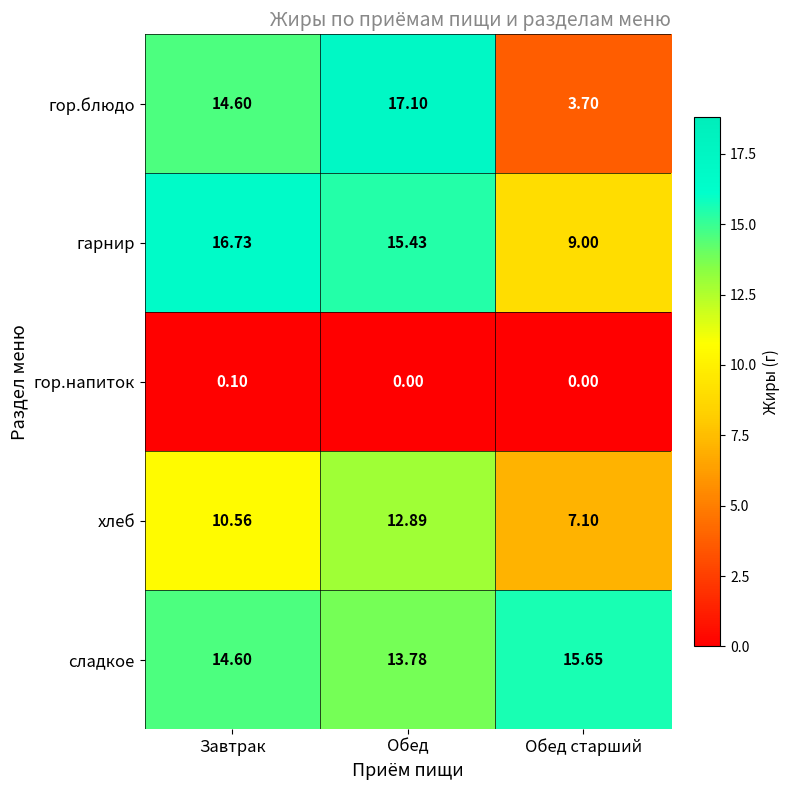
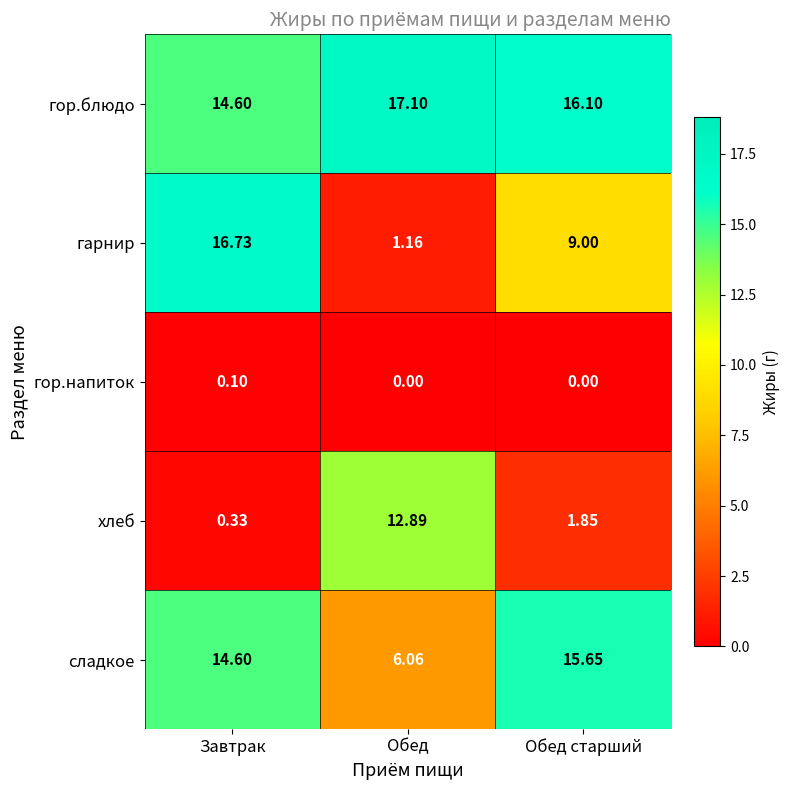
  {
    "гор.блюдо": {
      "Завтрак": 14.60,
      "Обед": 17.10,
-     "Обед старший": 3.70
+     "Обед старший": 16.10
    },
    "гарнир": {
      "Завтрак": 16.73,
-     "Обед": 15.43,
+     "Обед": 1.16,
      "Обед старший": 9.00
    },
    "гор.напиток": {
      "Завтрак": 0.10,
      "Обед": 0.00,
      "Обед старший": 0.00
    },
    "хлеб": {
-     "Завтрак": 10.56,
+     "Завтрак": 0.33,
      "Обед": 12.89,
-     "Обед старший": 7.10
+     "Обед старший": 1.85
    },
    "сладкое": {
      "Завтрак": 14.60,
-     "Обед": 13.78,
+     "Обед": 6.06,
      "Обед старший": 15.65
    }
  }
